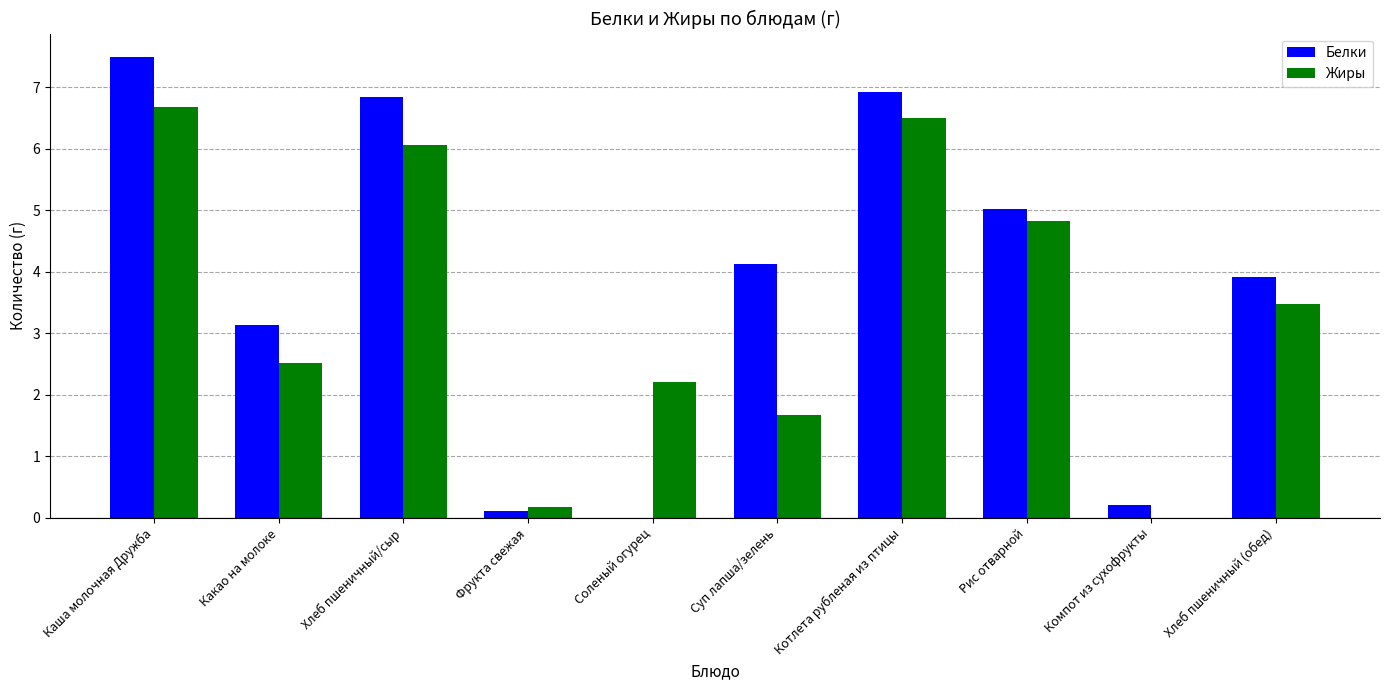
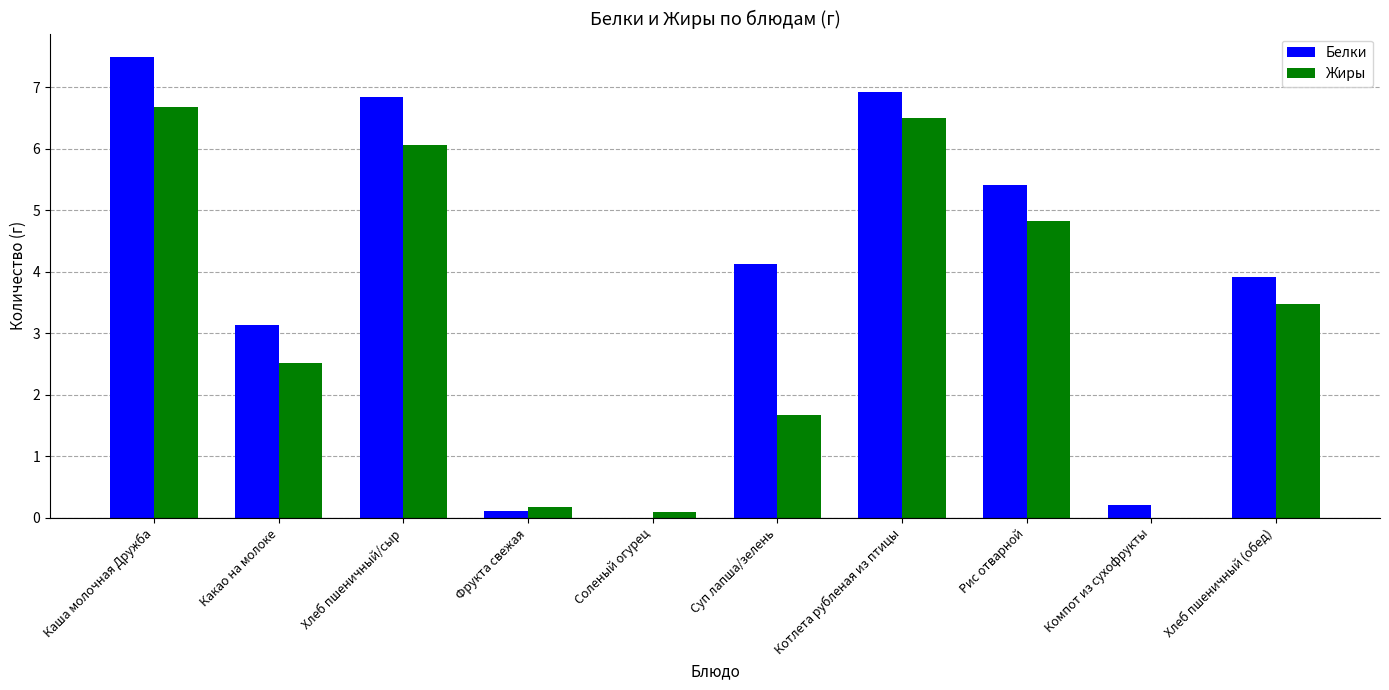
  {
    "Белки": {
      "Каша молочная Дружба": 7.5,
      "Какао на молоке": 3.1,
      "Хлеб пшеничный/сыр": 6.8,
      "Фрукта свежая": 0.1,
      "Соленый огурец": 0.0,
      "Суп лапша/зелень": 4.1,
      "Котлета рубленая из птицы": 6.9,
-     "Рис отварной": 5.0,
+     "Рис отварной": 5.4,
      "Компот из сухофрукты": 0.2,
      "Хлеб пшеничный (обед)": 3.9
    },
    "Жиры": {
      "Каша молочная Дружба": 6.7,
      "Какао на молоке": 2.5,
      "Хлеб пшеничный/сыр": 6.1,
      "Фрукта свежая": 0.2,
-     "Соленый огурец": 2.2,
+     "Соленый огурец": 0.1,
      "Суп лапша/зелень": 1.7,
      "Котлета рубленая из птицы": 6.5,
      "Рис отварной": 4.8,
      "Компот из сухофрукты": 0.0,
      "Хлеб пшеничный (обед)": 3.5
    }
  }
